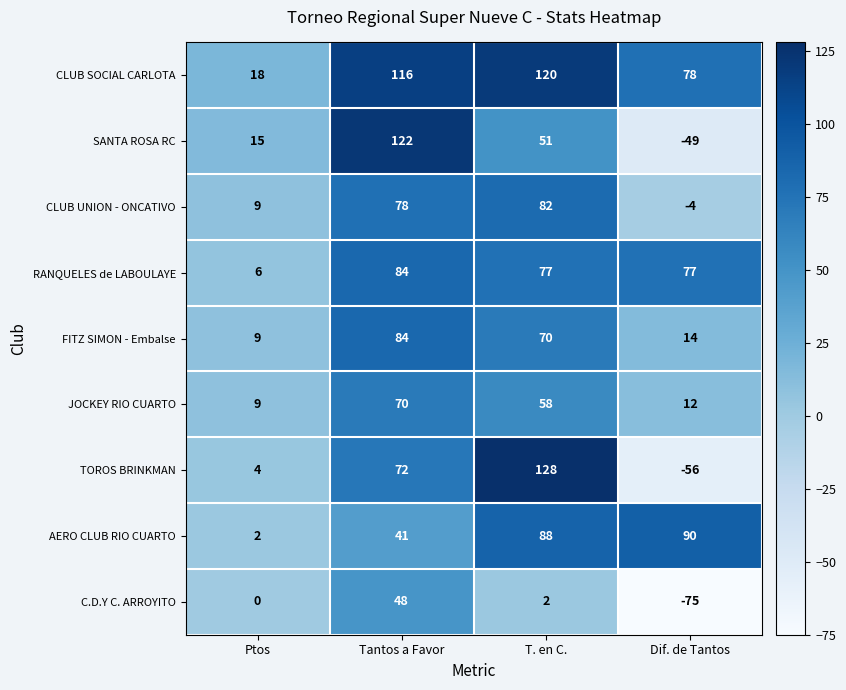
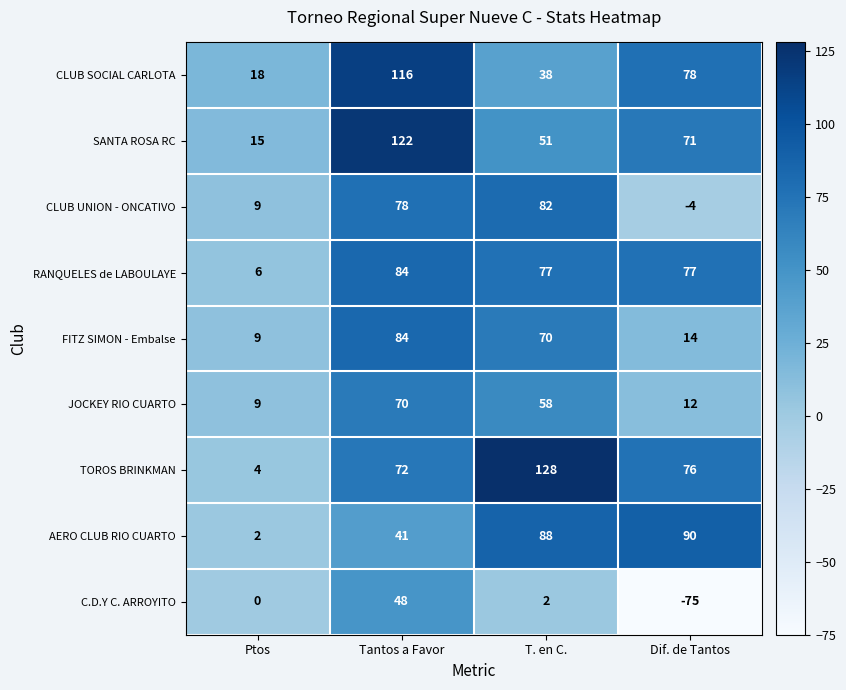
  {
    "CLUB SOCIAL CARLOTA": {
      "Ptos": 18,
      "Tantos a Favor": 116,
-     "T. en C.": 120,
+     "T. en C.": 38,
      "Dif. de Tantos": 78
    },
    "SANTA ROSA RC": {
      "Ptos": 15,
      "Tantos a Favor": 122,
      "T. en C.": 51,
-     "Dif. de Tantos": -49
+     "Dif. de Tantos": 71
    },
    "CLUB UNION - ONCATIVO": {
      "Ptos": 9,
      "Tantos a Favor": 78,
      "T. en C.": 82,
      "Dif. de Tantos": -4
    },
    "RANQUELES de LABOULAYE": {
      "Ptos": 6,
      "Tantos a Favor": 84,
      "T. en C.": 77,
      "Dif. de Tantos": 77
    },
    "FITZ SIMON - Embalse": {
      "Ptos": 9,
      "Tantos a Favor": 84,
      "T. en C.": 70,
      "Dif. de Tantos": 14
    },
    "JOCKEY RIO CUARTO": {
      "Ptos": 9,
      "Tantos a Favor": 70,
      "T. en C.": 58,
      "Dif. de Tantos": 12
    },
    "TOROS BRINKMAN": {
      "Ptos": 4,
      "Tantos a Favor": 72,
      "T. en C.": 128,
-     "Dif. de Tantos": -56
+     "Dif. de Tantos": 76
    },
    "AERO CLUB RIO CUARTO": {
      "Ptos": 2,
      "Tantos a Favor": 41,
      "T. en C.": 88,
      "Dif. de Tantos": 90
    },
    "C.D.Y C. ARROYITO": {
      "Ptos": 0,
      "Tantos a Favor": 48,
      "T. en C.": 2,
      "Dif. de Tantos": -75
    }
  }
